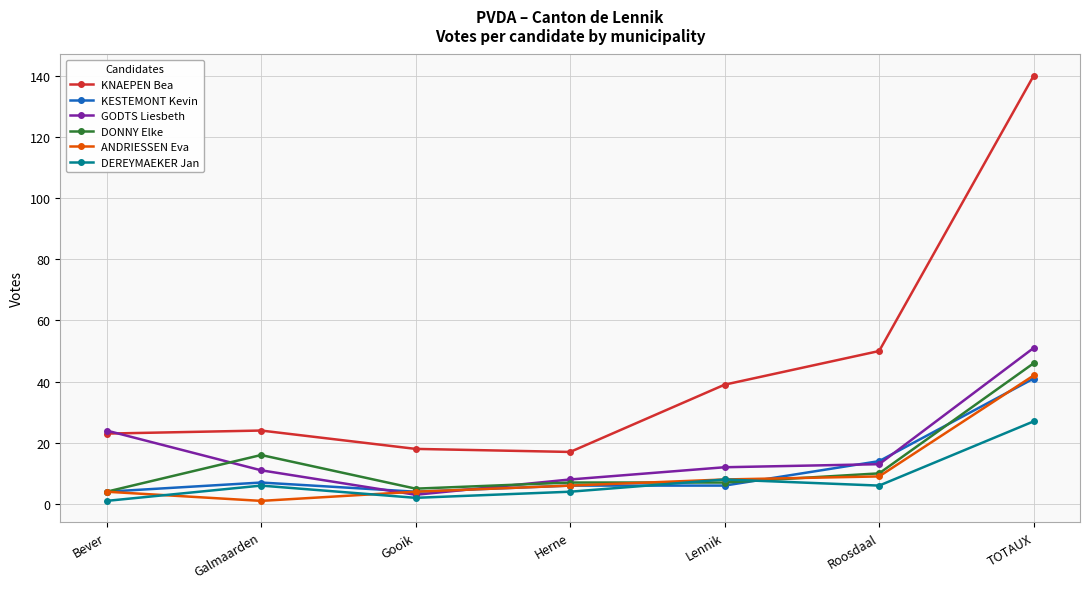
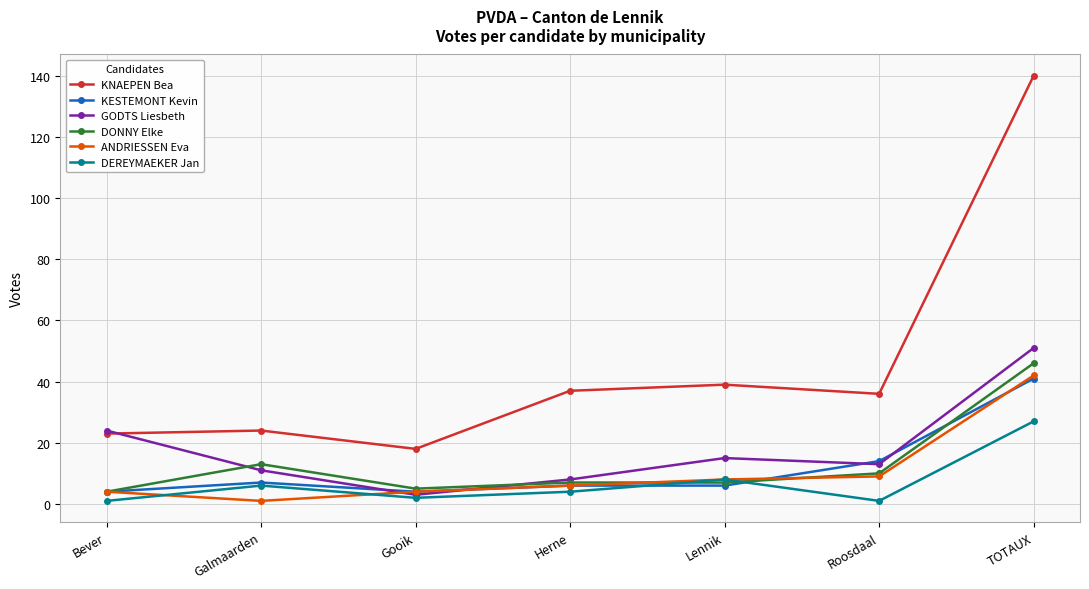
  {
    "KNAEPEN Bea": {
      "Bever": 23,
      "Galmaarden": 24,
      "Gooik": 18,
-     "Herne": 17,
+     "Herne": 37,
      "Lennik": 39,
-     "Roosdaal": 50,
+     "Roosdaal": 36,
      "TOTAUX": 140
    },
    "KESTEMONT Kevin": {
      "Galmaarden": 7,
      "Lennik": 6,
      "Roosdaal": 14,
      "TOTAUX": 41
    },
    "GODTS Liesbeth": {
      "Bever": 24,
      "Galmaarden": 11,
      "Gooik": 3,
      "Herne": 8,
-     "Lennik": 12,
+     "Lennik": 15,
      "Roosdaal": 13,
      "TOTAUX": 51
    },
    "DONNY Elke": {
-     "Galmaarden": 16,
+     "Galmaarden": 13,
      "Gooik": 5,
      "Herne": 7,
      "Lennik": 7,
      "Roosdaal": 10,
      "TOTAUX": 46
    },
    "ANDRIESSEN Eva": {
      "Galmaarden": 1,
      "Roosdaal": 9,
      "TOTAUX": 42
    },
    "DEREYMAEKER Jan": {
      "Bever": 1,
      "Galmaarden": 6,
      "Gooik": 2,
      "Herne": 4,
-     "Roosdaal": 6,
+     "Roosdaal": 1,
      "TOTAUX": 27
    }
  }
